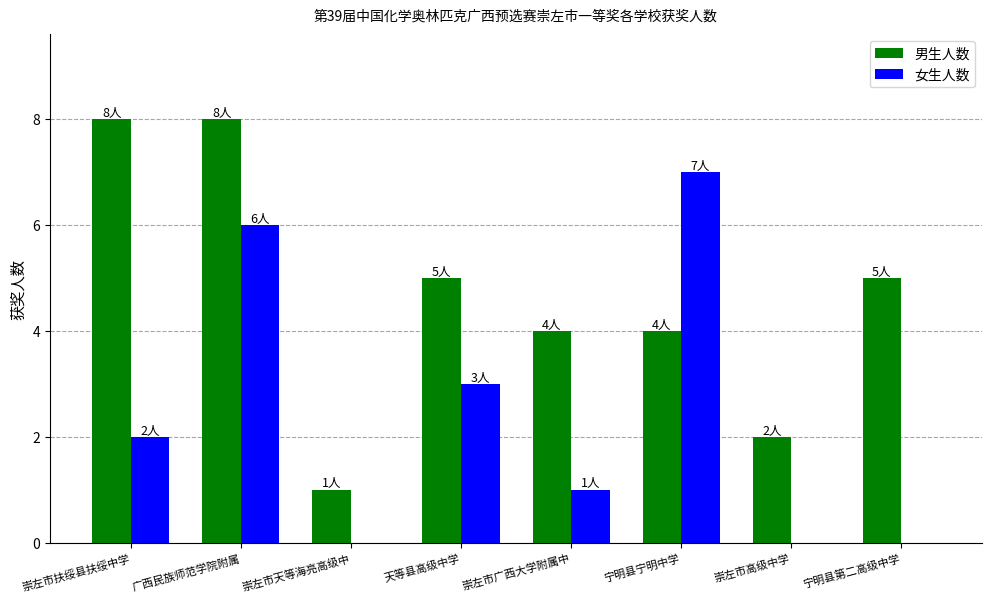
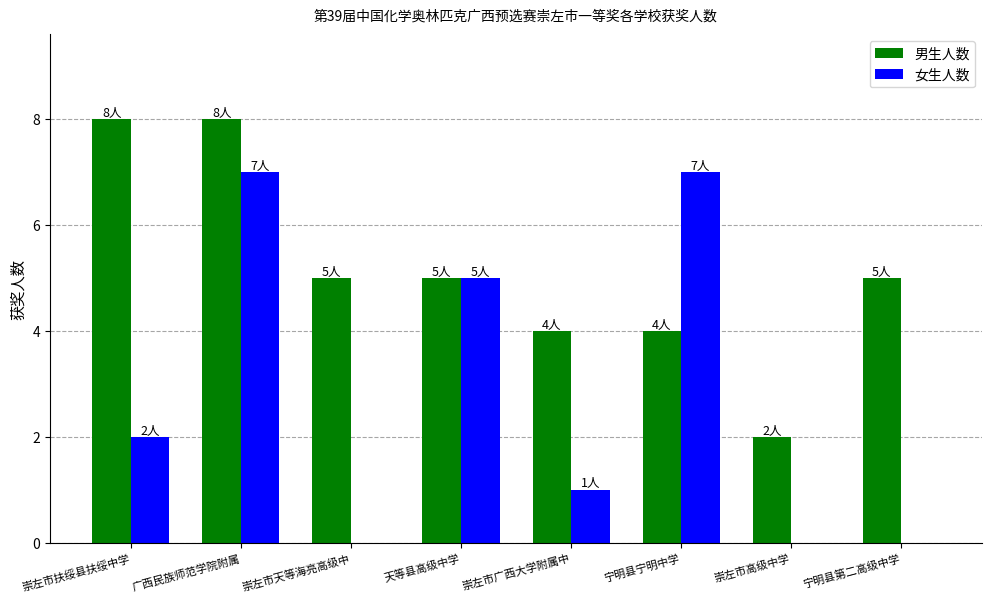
  {
    "男生人数": {
      "崇左市扶绥县扶绥中学": "8人",
      "广西民族师范学院附属": "8人",
-     "崇左市天等海亮高级中": "1人",
+     "崇左市天等海亮高级中": "5人",
      "天等县高级中学": "5人",
      "崇左市广西大学附属中": "4人",
      "宁明县宁明中学": "4人",
      "崇左市高级中学": "2人",
      "宁明县第二高级中学": "5人"
    },
    "女生人数": {
      "崇左市扶绥县扶绥中学": "2人",
-     "广西民族师范学院附属": "6人",
-     "天等县高级中学": "3人",
+     "广西民族师范学院附属": "7人",
+     "天等县高级中学": "5人",
      "崇左市广西大学附属中": "1人",
      "宁明县宁明中学": "7人"
    }
  }
